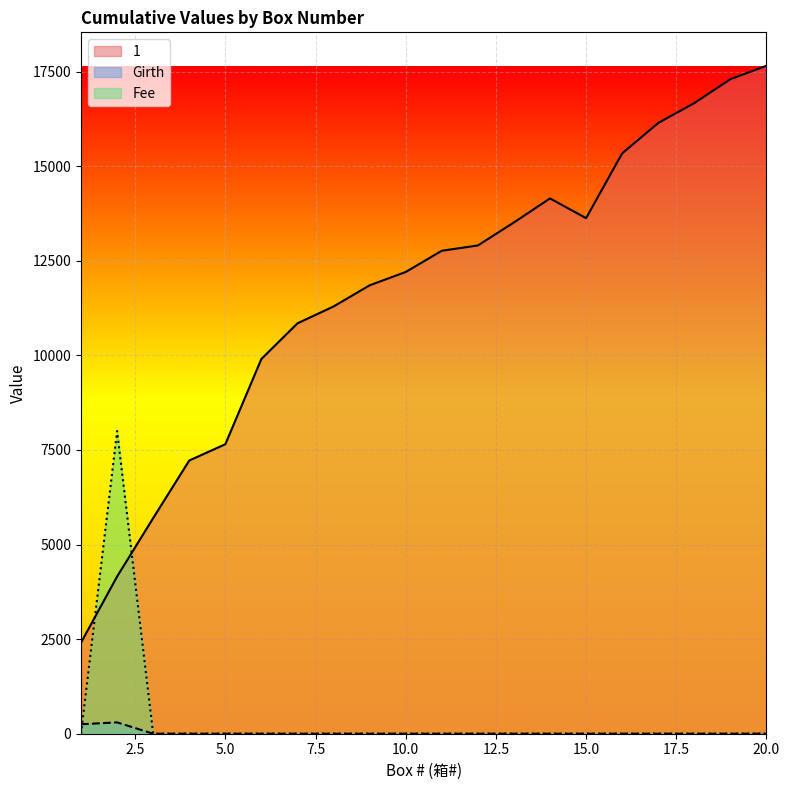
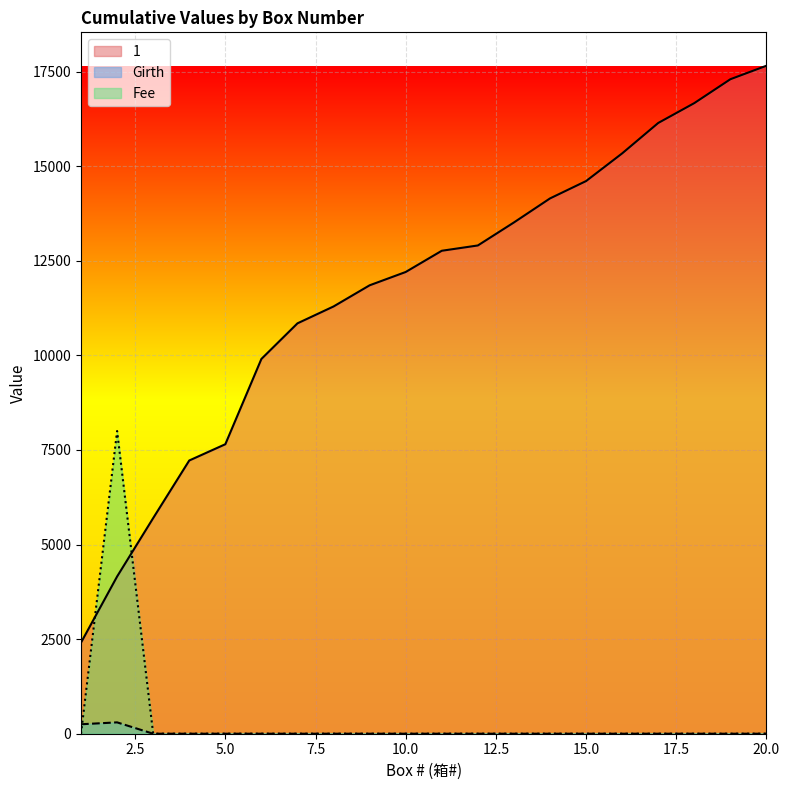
  {
    "1": {
      "5.0": 7700,
      "10.0": 12200,
-     "15.0": 13600,
+     "15.0": 14600,
      "20.0": 17700
    }
  }
